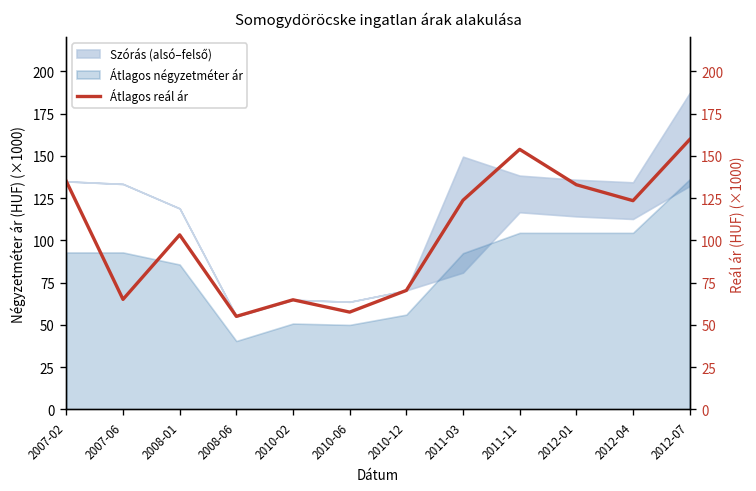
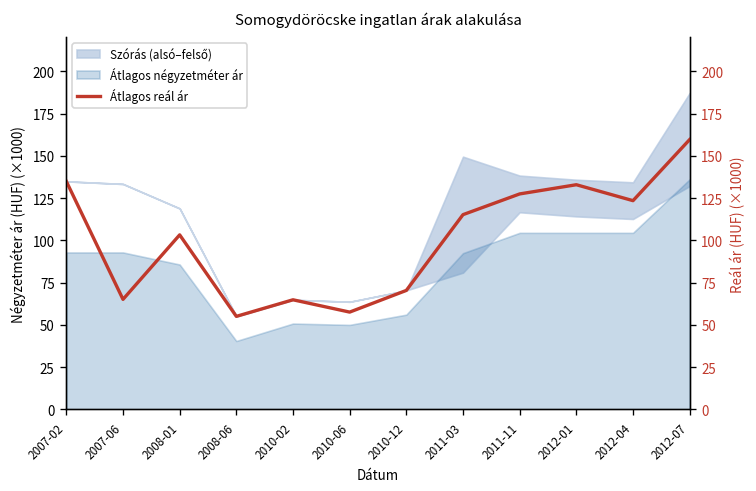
  {
    "Átlagos reál ár": {
      "2007-02": 135,
      "2007-06": 65,
      "2008-01": 103,
      "2008-06": 55,
      "2010-02": 65,
      "2010-06": 58,
      "2010-12": 70,
-     "2011-03": 124,
-     "2011-11": 154,
+     "2011-03": 115,
+     "2011-11": 127,
      "2012-01": 133,
      "2012-04": 123,
      "2012-07": 160
    }
  }
